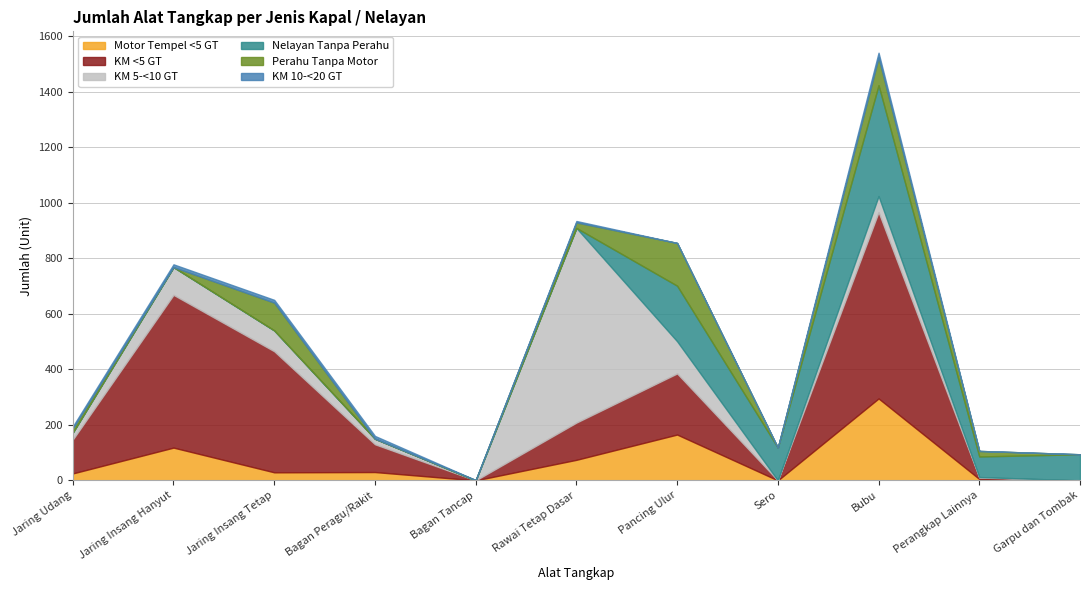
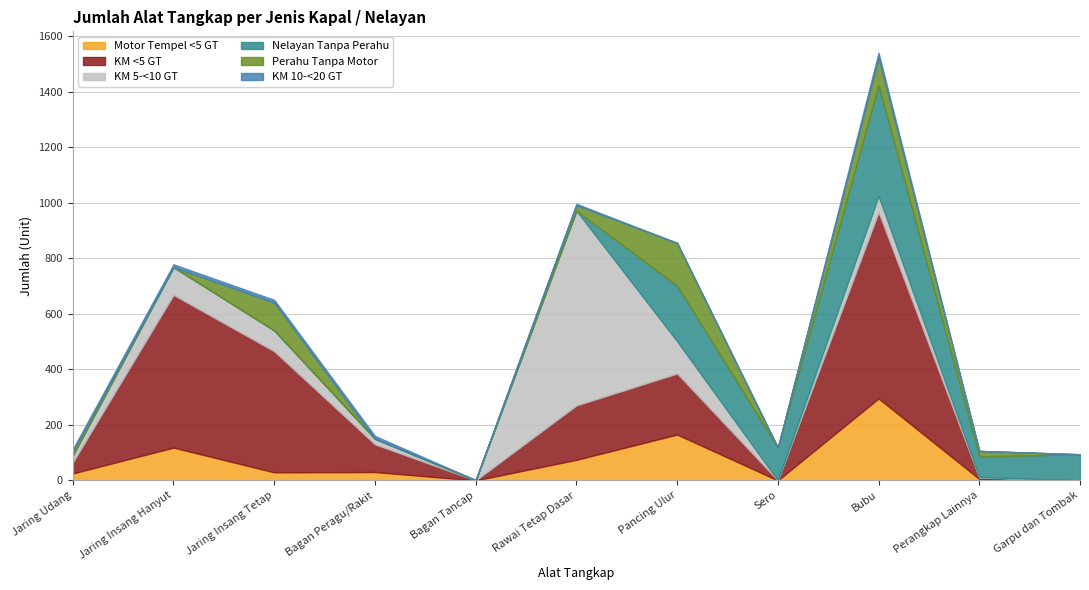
  {
    "Motor Tempel <5 GT": {
      "Jaring Udang": 30,
      "Jaring Insang Hanyut": 120,
      "Jaring Insang Tetap": 30,
      "Bagan Peragu/Rakit": 30,
      "Rawai Tetap Dasar": 70,
      "Pancing Ulur": 170,
      "Bubu": 300
    },
    "KM <5 GT": {
-     "Jaring Udang": 120,
+     "Jaring Udang": 40,
      "Jaring Insang Hanyut": 550,
      "Jaring Insang Tetap": 440,
      "Bagan Peragu/Rakit": 100,
-     "Rawai Tetap Dasar": 130,
+     "Rawai Tetap Dasar": 200,
      "Pancing Ulur": 220,
      "Bubu": 670
    },
    "KM 5-<10 GT": {
      "Pancing Ulur": 120,
      "Bubu": 60
    },
    "Perahu Tanpa Motor": {
      "Jaring Insang Tetap": 100,
      "Bubu": 100
    }
  }
